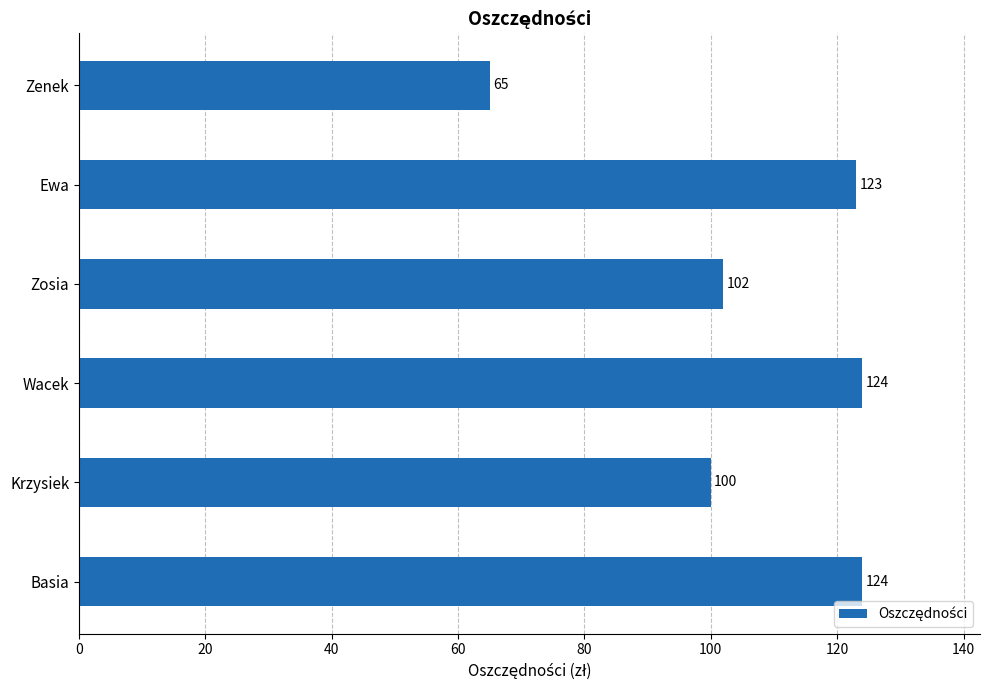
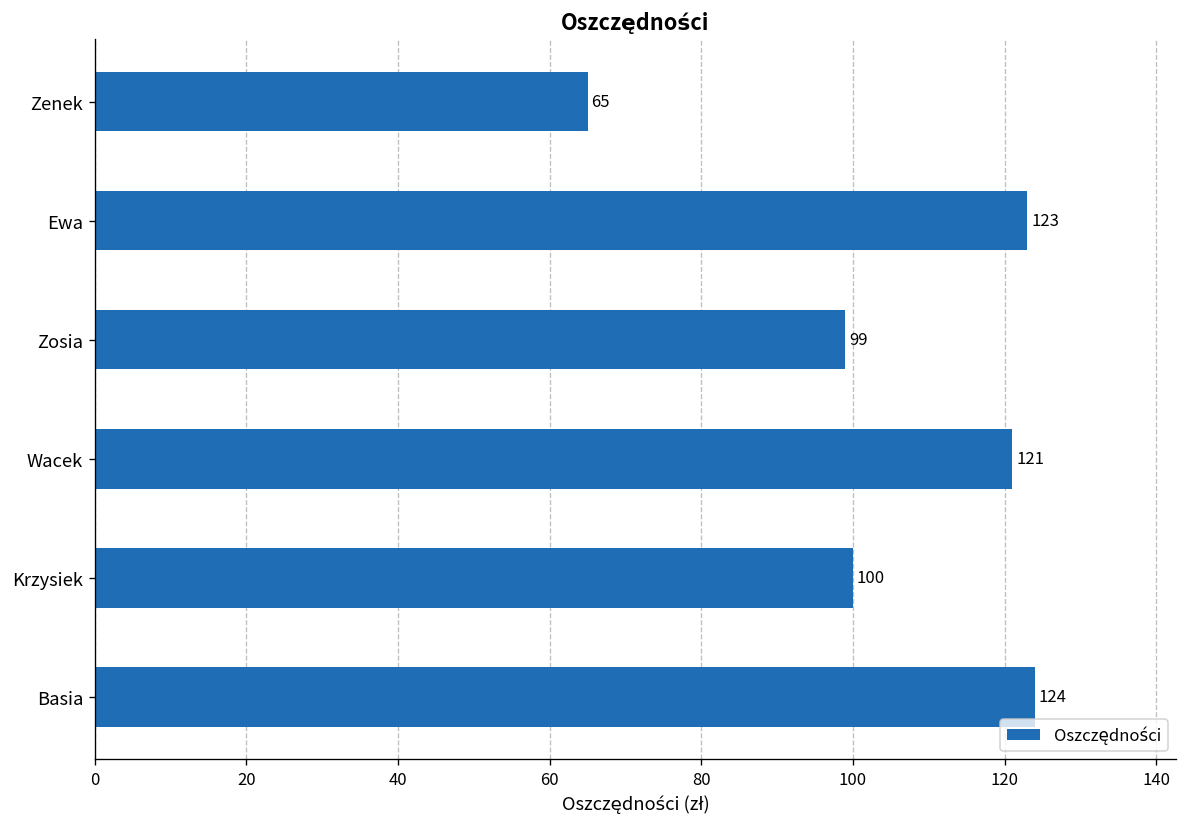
  {
    "Zenek": 65,
    "Ewa": 123,
-   "Zosia": 102,
-   "Wacek": 124,
+   "Zosia": 99,
+   "Wacek": 121,
    "Krzysiek": 100,
    "Basia": 124
  }
